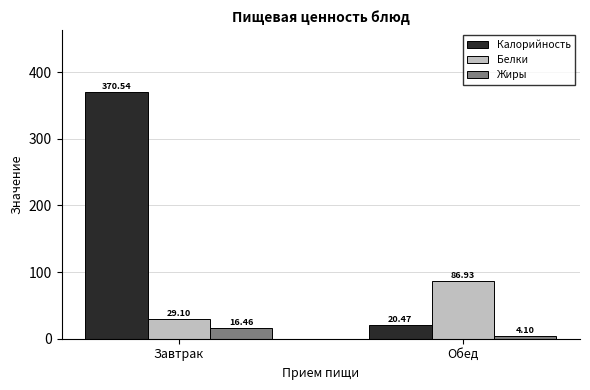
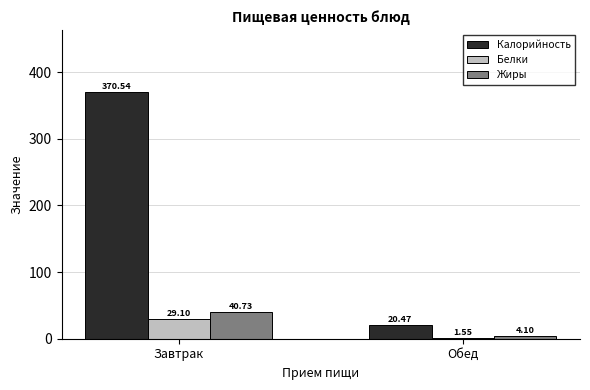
  {
    "Калорийность": {
      "Завтрак": 370.54,
      "Обед": 20.47
    },
    "Белки": {
      "Завтрак": 29.10,
-     "Обед": 86.93
+     "Обед": 1.55
    },
    "Жиры": {
-     "Завтрак": 16.46,
+     "Завтрак": 40.73,
      "Обед": 4.10
    }
  }
